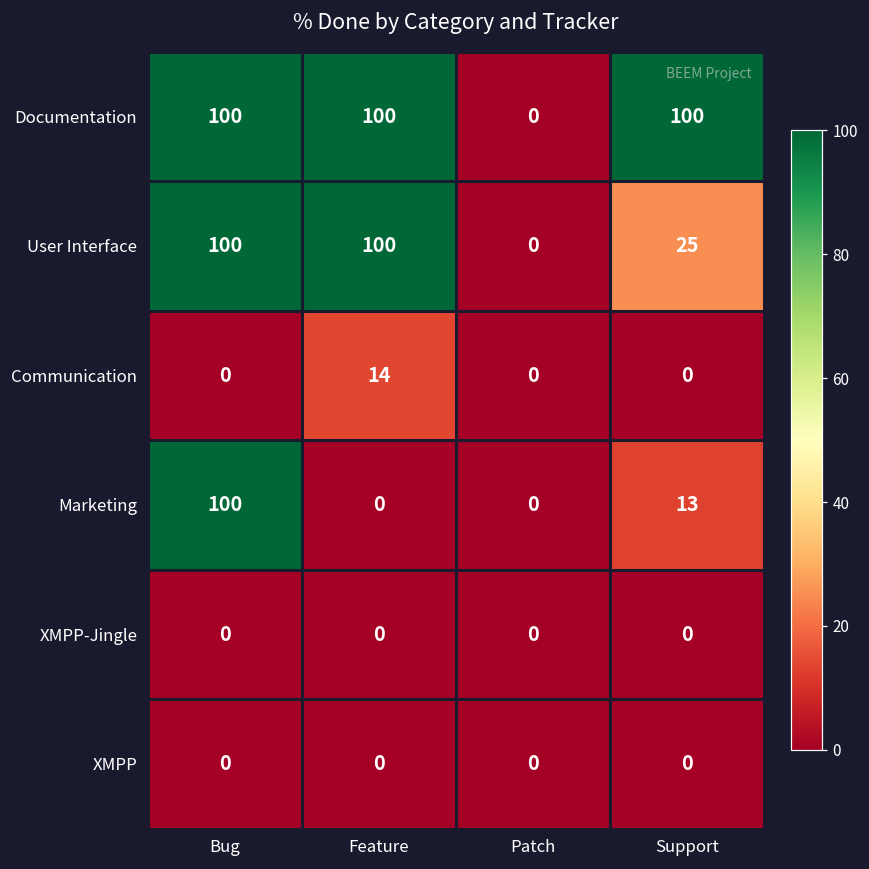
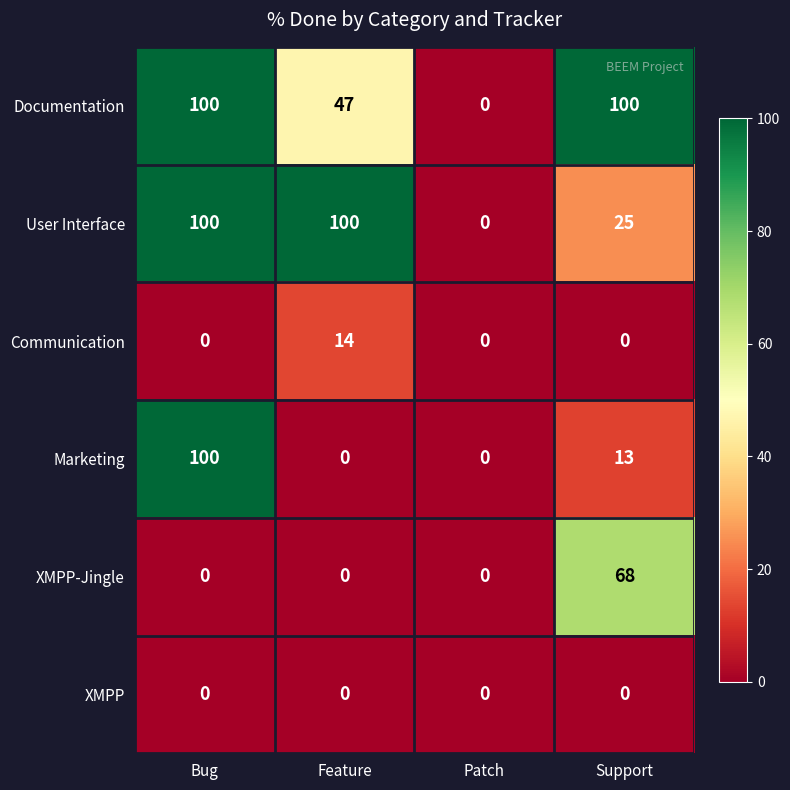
  {
    "Documentation": {
      "Bug": 100,
-     "Feature": 100,
+     "Feature": 47,
      "Patch": 0
    },
    "User Interface": {
      "Bug": 100,
      "Feature": 100,
      "Patch": 0,
      "Support": 25
    },
    "Communication": {
      "Bug": 0,
      "Feature": 14,
      "Patch": 0,
      "Support": 0
    },
    "Marketing": {
      "Bug": 100,
      "Feature": 0,
      "Patch": 0,
      "Support": 13
    },
    "XMPP-Jingle": {
      "Bug": 0,
      "Feature": 0,
      "Patch": 0,
-     "Support": 0
+     "Support": 68
    },
    "XMPP": {
      "Bug": 0,
      "Feature": 0,
      "Patch": 0,
      "Support": 0
    }
  }
